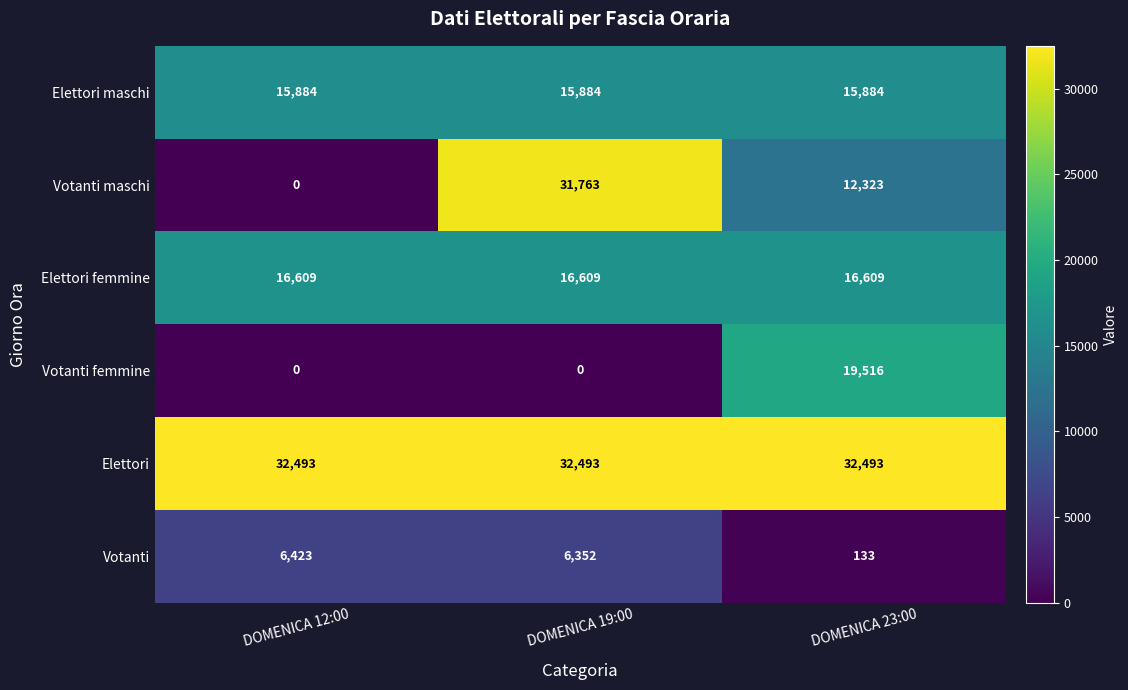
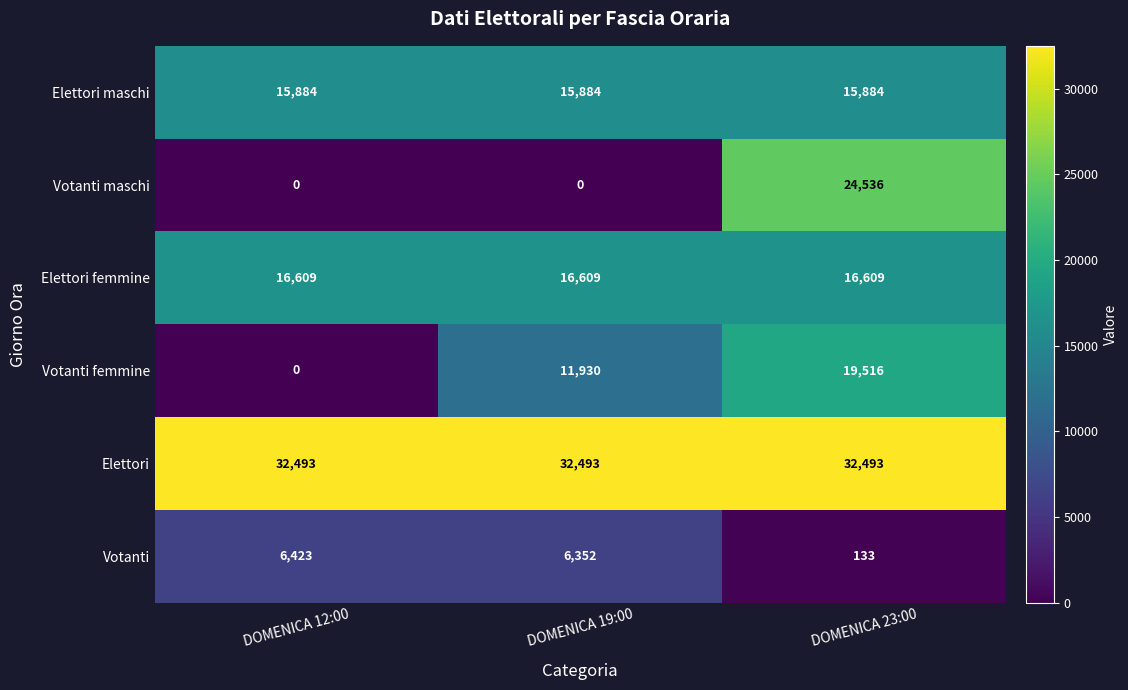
  {
    "Elettori maschi": {
      "DOMENICA 12:00": "15,884",
      "DOMENICA 19:00": "15,884",
      "DOMENICA 23:00": "15,884"
    },
    "Votanti maschi": {
      "DOMENICA 12:00": "0",
-     "DOMENICA 19:00": "31,763",
-     "DOMENICA 23:00": "12,323"
+     "DOMENICA 19:00": "0",
+     "DOMENICA 23:00": "24,536"
    },
    "Elettori femmine": {
      "DOMENICA 12:00": "16,609",
      "DOMENICA 19:00": "16,609",
      "DOMENICA 23:00": "16,609"
    },
    "Votanti femmine": {
      "DOMENICA 12:00": "0",
-     "DOMENICA 19:00": "0",
+     "DOMENICA 19:00": "11,930",
      "DOMENICA 23:00": "19,516"
    },
    "Elettori": {
      "DOMENICA 12:00": "32,493",
      "DOMENICA 19:00": "32,493",
      "DOMENICA 23:00": "32,493"
    },
    "Votanti": {
      "DOMENICA 12:00": "6,423",
      "DOMENICA 19:00": "6,352",
      "DOMENICA 23:00": "133"
    }
  }
